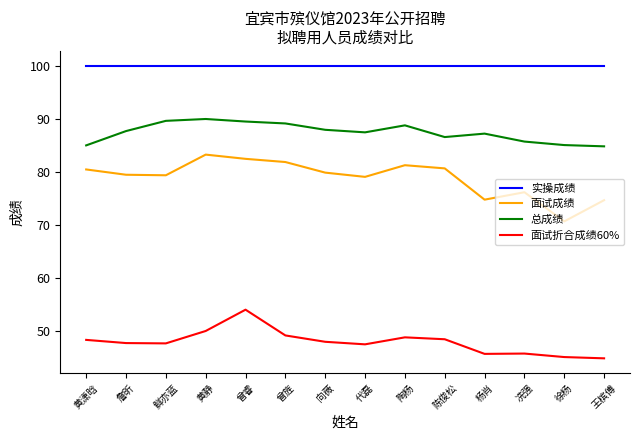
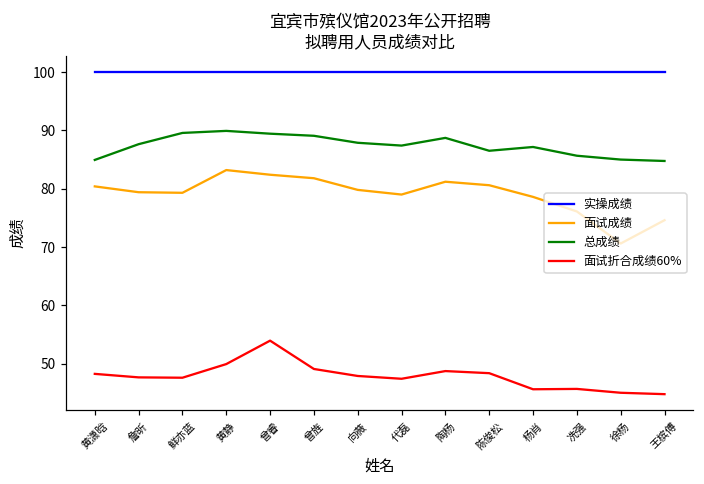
  {
    "实操成绩": {
      "黄潇晗": 100,
      "詹昕": 100,
      "鲜亦蓝": 100,
      "黄静": 100,
      "曾睿": 100,
      "曾旌": 100,
      "向薇": 100,
      "代磊": 100,
      "陶杨": 100,
      "陈俊松": 100,
      "杨肖": 100,
      "冼强": 100,
      "徐杨": 100,
      "王槟傅": 100
    },
    "面试成绩": {
      "黄潇晗": 80,
      "詹昕": 79,
      "鲜亦蓝": 79,
      "黄静": 83,
      "曾睿": 82,
      "曾旌": 82,
      "向薇": 80,
      "代磊": 79,
      "陶杨": 81,
      "陈俊松": 81,
-     "杨肖": 75
+     "杨肖": 79
    },
    "总成绩": {
      "黄潇晗": 85,
      "詹昕": 88,
      "鲜亦蓝": 90,
      "黄静": 90,
      "曾睿": 89,
      "曾旌": 89,
      "向薇": 88,
      "代磊": 87,
      "陶杨": 89,
      "陈俊松": 87,
      "杨肖": 87,
      "冼强": 86,
      "徐杨": 85,
      "王槟傅": 85
    },
    "面试折合成绩60%": {
      "黄潇晗": 48,
      "詹昕": 48,
      "鲜亦蓝": 48,
      "黄静": 50,
      "曾睿": 54,
      "曾旌": 49,
      "向薇": 48,
      "代磊": 47,
      "陶杨": 49,
      "陈俊松": 48,
      "杨肖": 46,
      "冼强": 46,
      "徐杨": 45,
      "王槟傅": 45
    }
  }
